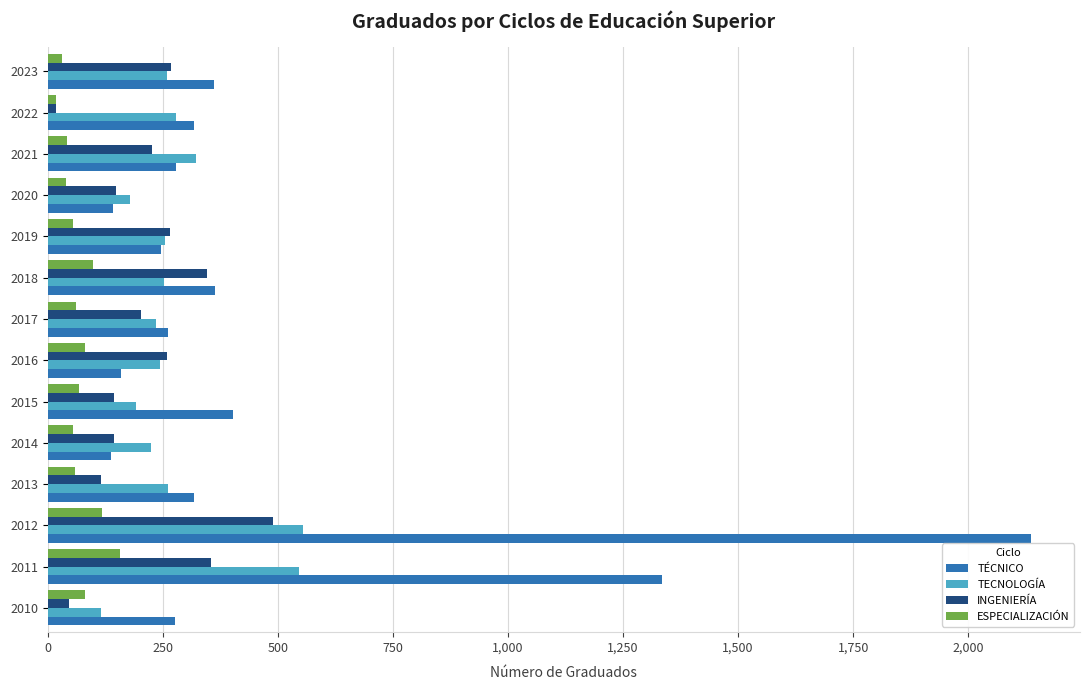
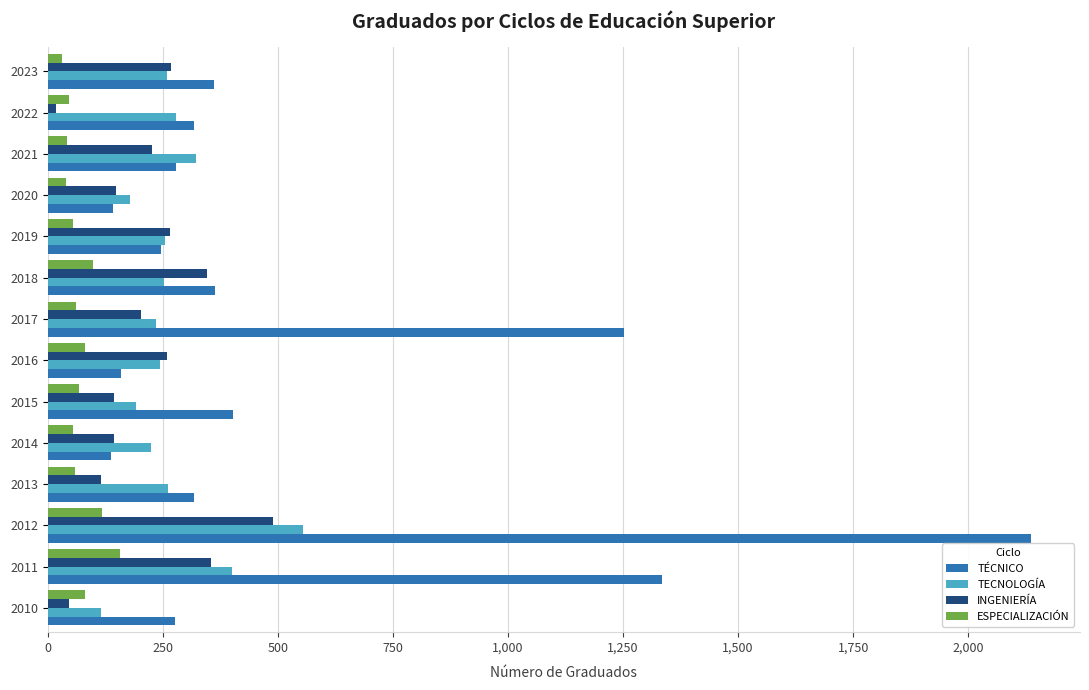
  {
    "TÉCNICO": {
      "2023": "360",
      "2022": "320",
      "2021": "280",
      "2020": "140",
      "2019": "250",
      "2018": "360",
-     "2017": "260",
+     "2017": "1,250",
      "2016": "160",
      "2015": "400",
      "2014": "140",
      "2013": "320",
      "2012": "2,140",
      "2011": "1,340",
      "2010": "280"
    },
    "TECNOLOGÍA": {
      "2023": "260",
      "2022": "280",
      "2021": "320",
      "2020": "180",
      "2019": "260",
      "2018": "250",
      "2017": "240",
      "2016": "240",
      "2015": "190",
      "2014": "220",
      "2013": "260",
      "2012": "550",
-     "2011": "550",
+     "2011": "400",
      "2010": "120"
    },
    "INGENIERÍA": {
      "2023": "270",
      "2022": "20",
      "2021": "230",
      "2020": "150",
      "2019": "270",
      "2018": "350",
      "2017": "200",
      "2016": "260",
      "2015": "150",
      "2014": "150",
      "2013": "120",
      "2012": "490",
      "2011": "350",
      "2010": "50"
    },
    "ESPECIALIZACIÓN": {
      "2023": "30",
-     "2022": "20",
+     "2022": "50",
      "2021": "40",
      "2020": "40",
      "2019": "50",
      "2018": "100",
      "2017": "60",
      "2016": "80",
      "2015": "70",
      "2014": "60",
      "2013": "60",
      "2012": "120",
      "2011": "160",
      "2010": "80"
    }
  }
